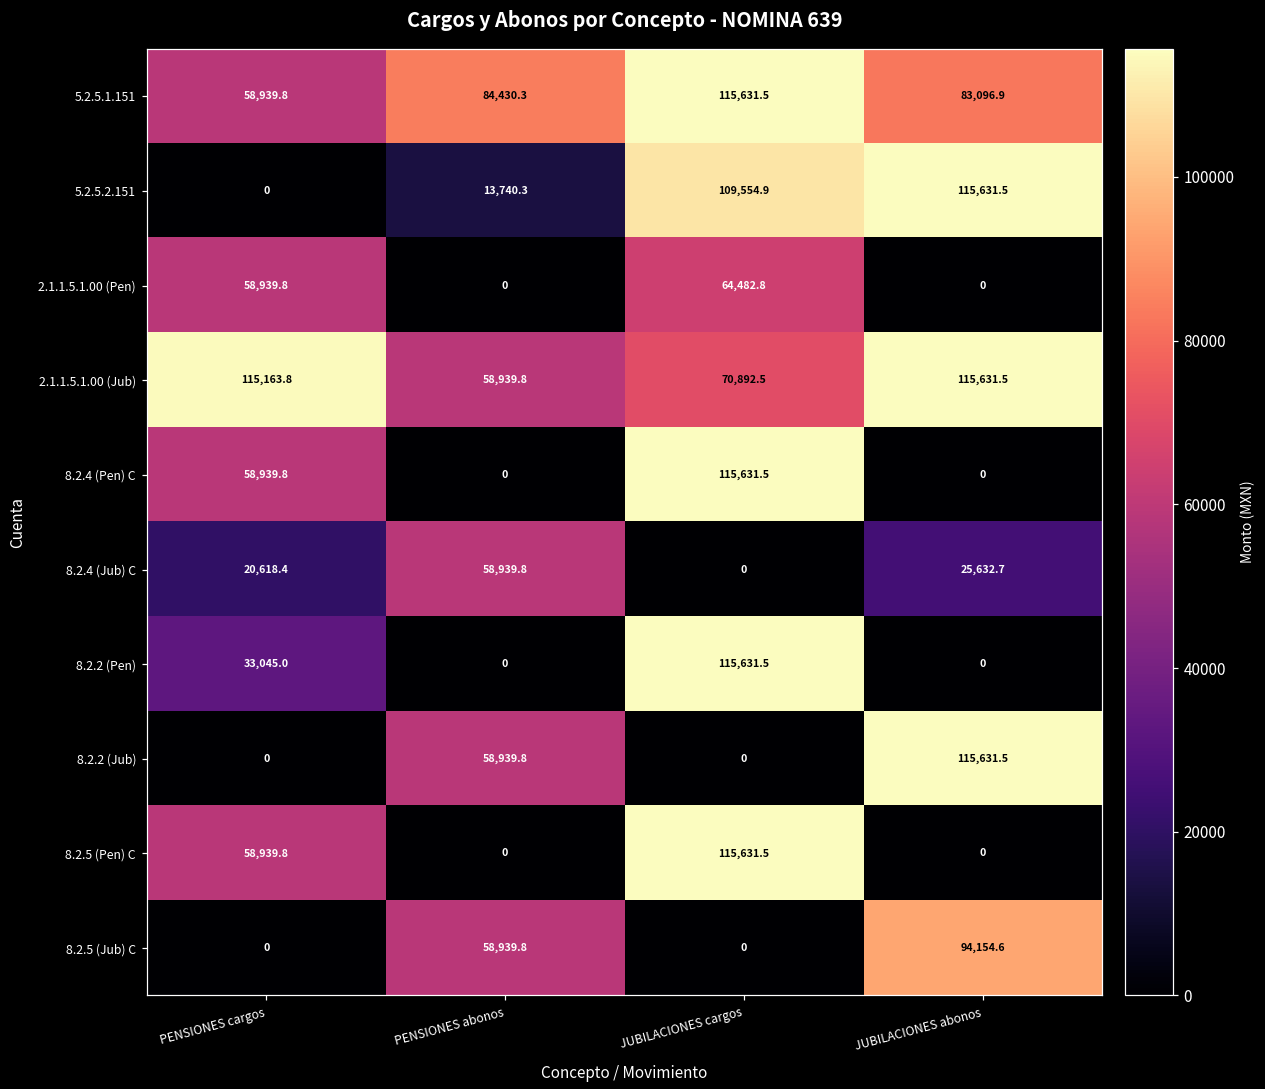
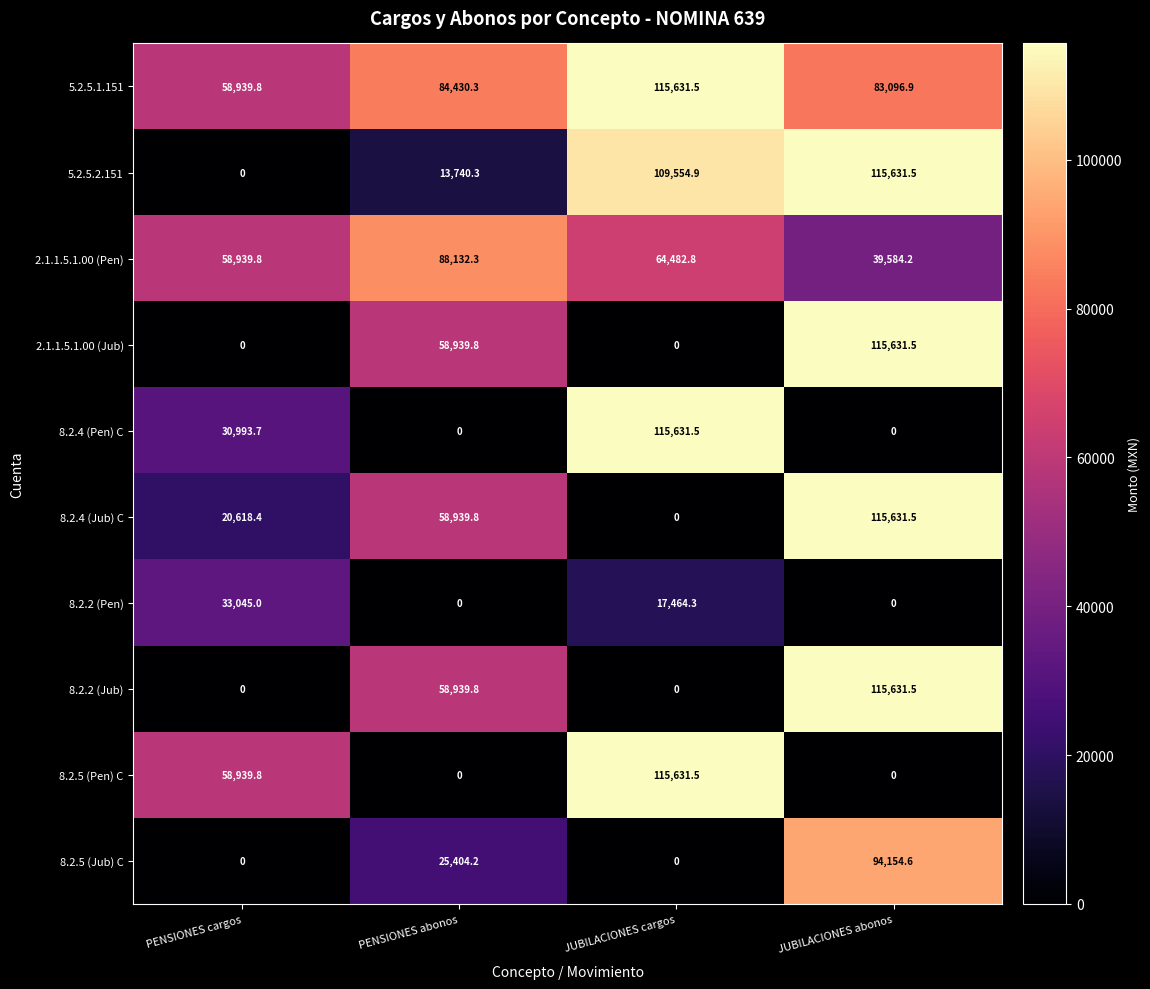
  {
    "5.2.5.1.151": {
      "PENSIONES cargos": "58,939.8",
      "PENSIONES abonos": "84,430.3",
      "JUBILACIONES cargos": "115,631.5",
      "JUBILACIONES abonos": "83,096.9"
    },
    "5.2.5.2.151": {
      "PENSIONES cargos": "0",
      "PENSIONES abonos": "13,740.3",
      "JUBILACIONES cargos": "109,554.9",
      "JUBILACIONES abonos": "115,631.5"
    },
    "2.1.1.5.1.00 (Pen)": {
      "PENSIONES cargos": "58,939.8",
-     "PENSIONES abonos": "0",
+     "PENSIONES abonos": "88,132.3",
      "JUBILACIONES cargos": "64,482.8",
-     "JUBILACIONES abonos": "0"
+     "JUBILACIONES abonos": "39,584.2"
    },
    "2.1.1.5.1.00 (Jub)": {
-     "PENSIONES cargos": "115,163.8",
+     "PENSIONES cargos": "0",
      "PENSIONES abonos": "58,939.8",
-     "JUBILACIONES cargos": "70,892.5",
+     "JUBILACIONES cargos": "0",
      "JUBILACIONES abonos": "115,631.5"
    },
    "8.2.4 (Pen) C": {
-     "PENSIONES cargos": "58,939.8",
+     "PENSIONES cargos": "30,993.7",
      "PENSIONES abonos": "0",
      "JUBILACIONES cargos": "115,631.5",
      "JUBILACIONES abonos": "0"
    },
    "8.2.4 (Jub) C": {
      "PENSIONES cargos": "20,618.4",
      "PENSIONES abonos": "58,939.8",
      "JUBILACIONES cargos": "0",
-     "JUBILACIONES abonos": "25,632.7"
+     "JUBILACIONES abonos": "115,631.5"
    },
    "8.2.2 (Pen)": {
      "PENSIONES cargos": "33,045.0",
      "PENSIONES abonos": "0",
-     "JUBILACIONES cargos": "115,631.5",
+     "JUBILACIONES cargos": "17,464.3",
      "JUBILACIONES abonos": "0"
    },
    "8.2.2 (Jub)": {
      "PENSIONES cargos": "0",
      "PENSIONES abonos": "58,939.8",
      "JUBILACIONES cargos": "0",
      "JUBILACIONES abonos": "115,631.5"
    },
    "8.2.5 (Pen) C": {
      "PENSIONES cargos": "58,939.8",
      "PENSIONES abonos": "0",
      "JUBILACIONES cargos": "115,631.5",
      "JUBILACIONES abonos": "0"
    },
    "8.2.5 (Jub) C": {
      "PENSIONES cargos": "0",
-     "PENSIONES abonos": "58,939.8",
+     "PENSIONES abonos": "25,404.2",
      "JUBILACIONES cargos": "0",
      "JUBILACIONES abonos": "94,154.6"
    }
  }
